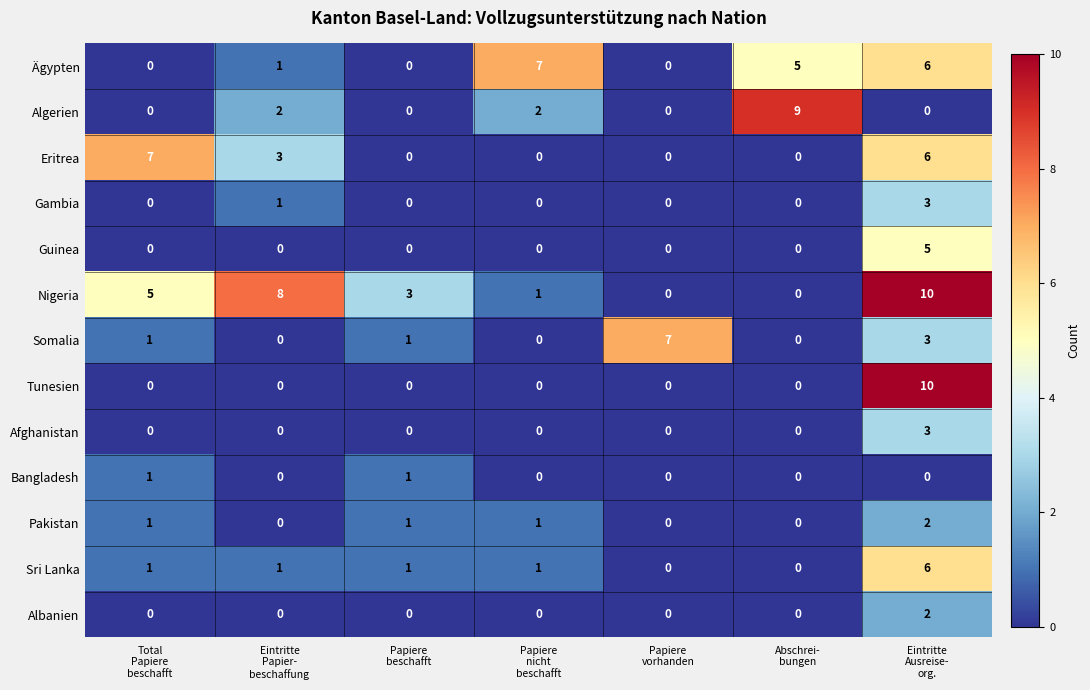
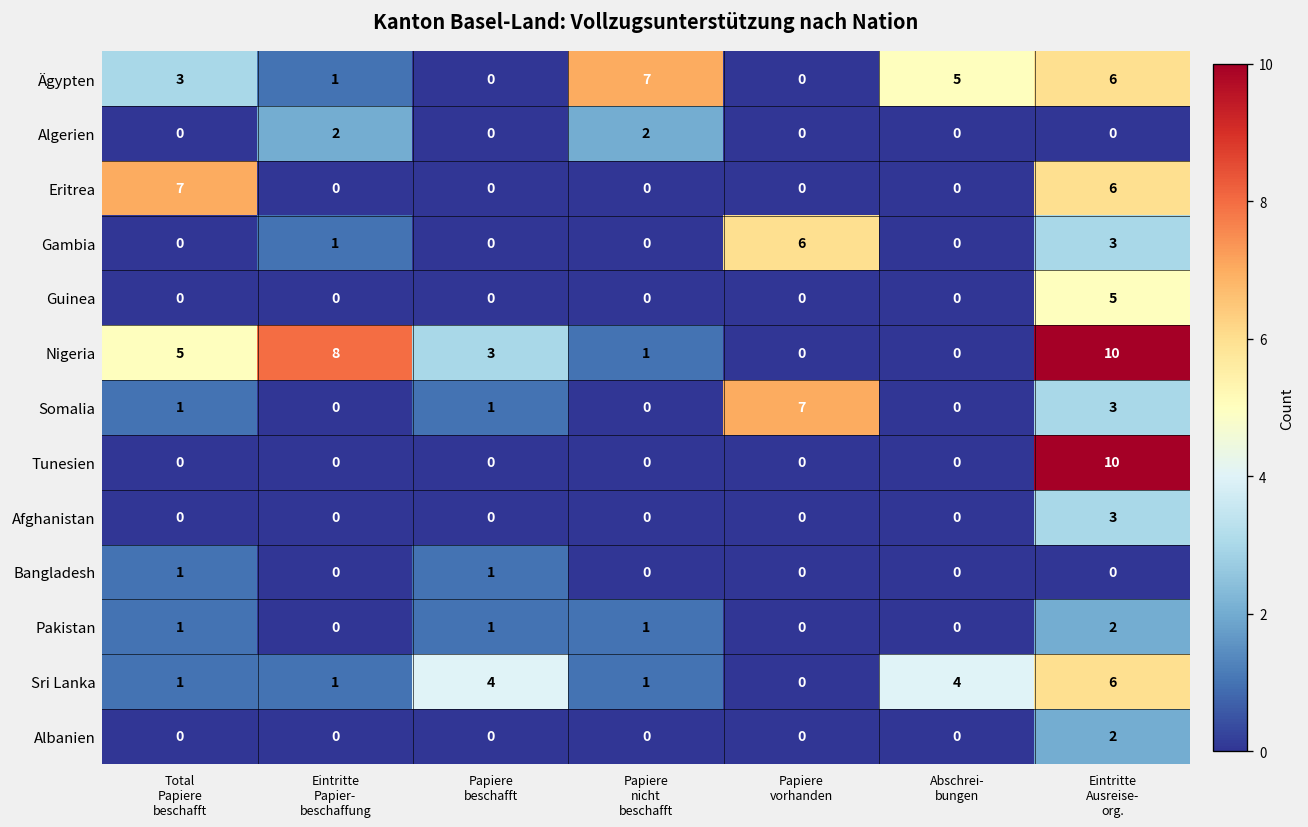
  {
    "Ägypten": {
-     "Total Papiere beschafft": 0,
+     "Total Papiere beschafft": 3,
      "Eintritte Papier- beschaffung": 1,
      "Papiere beschafft": 0,
      "Papiere nicht beschafft": 7,
      "Papiere vorhanden": 0,
      "Abschrei- bungen": 5,
      "Eintritte Ausreise- org.": 6
    },
    "Algerien": {
      "Total Papiere beschafft": 0,
      "Eintritte Papier- beschaffung": 2,
      "Papiere beschafft": 0,
      "Papiere nicht beschafft": 2,
      "Papiere vorhanden": 0,
-     "Abschrei- bungen": 9,
+     "Abschrei- bungen": 0,
      "Eintritte Ausreise- org.": 0
    },
    "Eritrea": {
      "Total Papiere beschafft": 7,
-     "Eintritte Papier- beschaffung": 3,
+     "Eintritte Papier- beschaffung": 0,
      "Papiere beschafft": 0,
      "Papiere nicht beschafft": 0,
      "Papiere vorhanden": 0,
      "Abschrei- bungen": 0,
      "Eintritte Ausreise- org.": 6
    },
    "Gambia": {
      "Total Papiere beschafft": 0,
      "Eintritte Papier- beschaffung": 1,
      "Papiere beschafft": 0,
      "Papiere nicht beschafft": 0,
-     "Papiere vorhanden": 0,
+     "Papiere vorhanden": 6,
      "Abschrei- bungen": 0,
      "Eintritte Ausreise- org.": 3
    },
    "Guinea": {
      "Total Papiere beschafft": 0,
      "Eintritte Papier- beschaffung": 0,
      "Papiere beschafft": 0,
      "Papiere nicht beschafft": 0,
      "Papiere vorhanden": 0,
      "Abschrei- bungen": 0,
      "Eintritte Ausreise- org.": 5
    },
    "Nigeria": {
      "Total Papiere beschafft": 5,
      "Eintritte Papier- beschaffung": 8,
      "Papiere beschafft": 3,
      "Papiere nicht beschafft": 1,
      "Papiere vorhanden": 0,
      "Abschrei- bungen": 0,
      "Eintritte Ausreise- org.": 10
    },
    "Somalia": {
      "Total Papiere beschafft": 1,
      "Eintritte Papier- beschaffung": 0,
      "Papiere beschafft": 1,
      "Papiere nicht beschafft": 0,
      "Papiere vorhanden": 7,
      "Abschrei- bungen": 0,
      "Eintritte Ausreise- org.": 3
    },
    "Tunesien": {
      "Total Papiere beschafft": 0,
      "Eintritte Papier- beschaffung": 0,
      "Papiere beschafft": 0,
      "Papiere nicht beschafft": 0,
      "Papiere vorhanden": 0,
      "Abschrei- bungen": 0,
      "Eintritte Ausreise- org.": 10
    },
    "Afghanistan": {
      "Total Papiere beschafft": 0,
      "Eintritte Papier- beschaffung": 0,
      "Papiere beschafft": 0,
      "Papiere nicht beschafft": 0,
      "Papiere vorhanden": 0,
      "Abschrei- bungen": 0,
      "Eintritte Ausreise- org.": 3
    },
    "Bangladesh": {
      "Total Papiere beschafft": 1,
      "Eintritte Papier- beschaffung": 0,
      "Papiere beschafft": 1,
      "Papiere nicht beschafft": 0,
      "Papiere vorhanden": 0,
      "Abschrei- bungen": 0,
      "Eintritte Ausreise- org.": 0
    },
    "Pakistan": {
      "Total Papiere beschafft": 1,
      "Eintritte Papier- beschaffung": 0,
      "Papiere beschafft": 1,
      "Papiere nicht beschafft": 1,
      "Papiere vorhanden": 0,
      "Abschrei- bungen": 0,
      "Eintritte Ausreise- org.": 2
    },
    "Sri Lanka": {
      "Total Papiere beschafft": 1,
      "Eintritte Papier- beschaffung": 1,
-     "Papiere beschafft": 1,
+     "Papiere beschafft": 4,
      "Papiere nicht beschafft": 1,
      "Papiere vorhanden": 0,
-     "Abschrei- bungen": 0,
+     "Abschrei- bungen": 4,
      "Eintritte Ausreise- org.": 6
    },
    "Albanien": {
      "Total Papiere beschafft": 0,
      "Eintritte Papier- beschaffung": 0,
      "Papiere beschafft": 0,
      "Papiere nicht beschafft": 0,
      "Papiere vorhanden": 0,
      "Abschrei- bungen": 0,
      "Eintritte Ausreise- org.": 2
    }
  }
